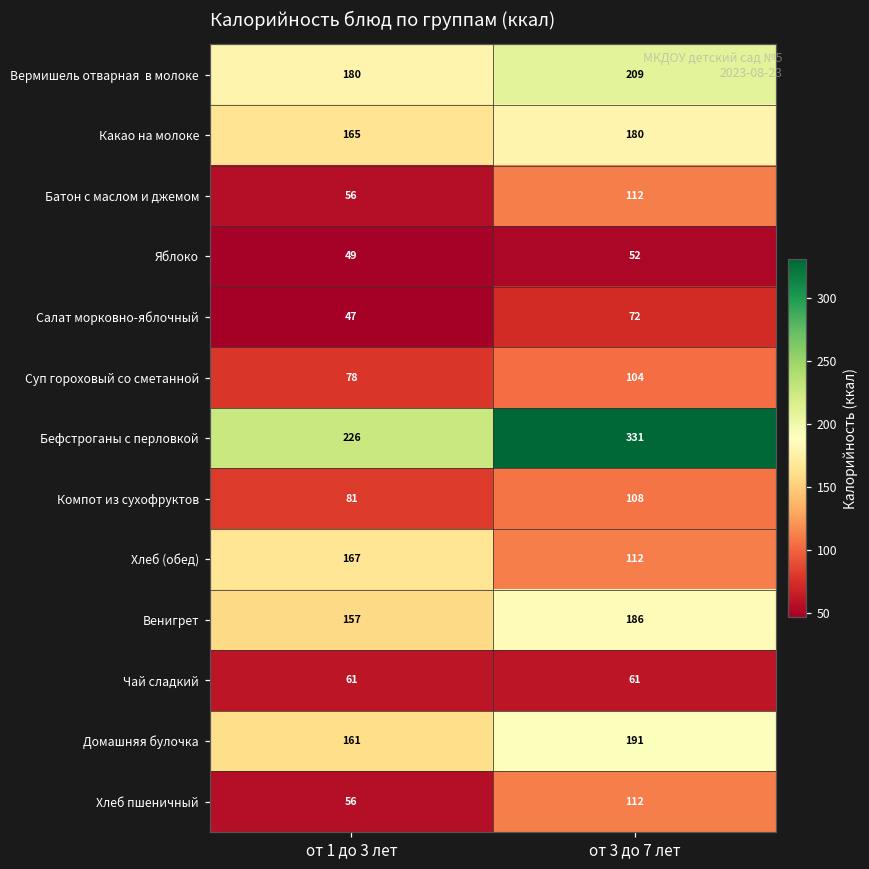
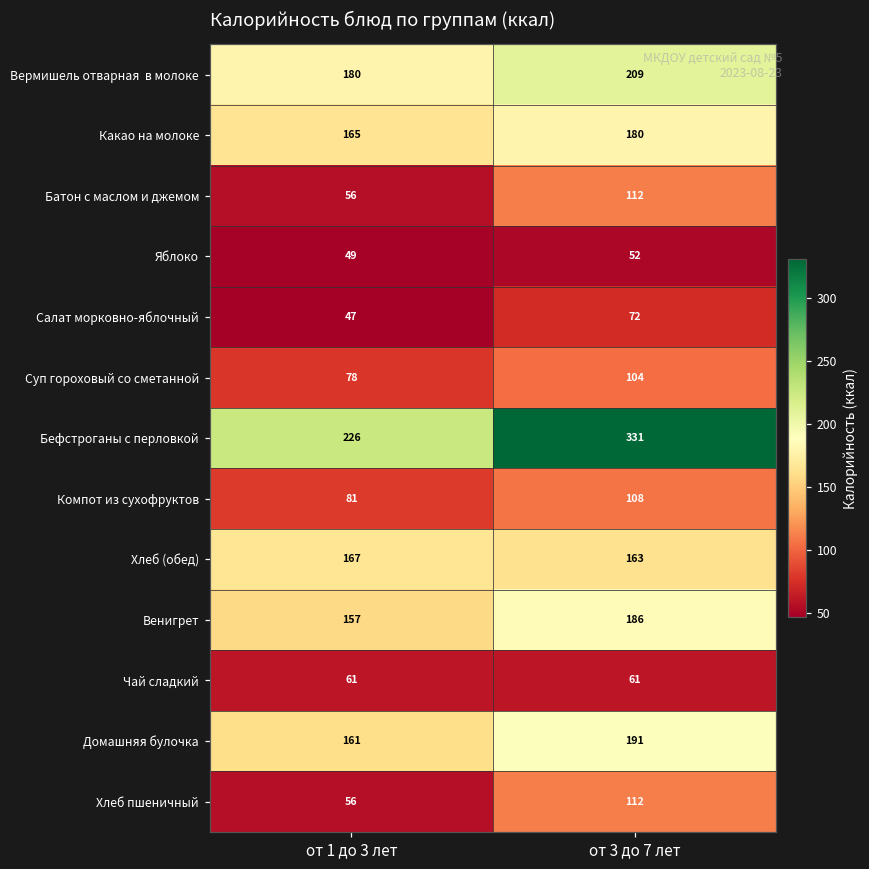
  {
    "Вермишель отварная в молоке": {
      "от 1 до 3 лет": 180
    },
    "Какао на молоке": {
      "от 1 до 3 лет": 165,
      "от 3 до 7 лет": 180
    },
    "Батон с маслом и джемом": {
      "от 1 до 3 лет": 56,
      "от 3 до 7 лет": 112
    },
    "Яблоко": {
      "от 1 до 3 лет": 49,
      "от 3 до 7 лет": 52
    },
    "Салат морковно-яблочный": {
      "от 1 до 3 лет": 47,
      "от 3 до 7 лет": 72
    },
    "Суп гороховый со сметанной": {
      "от 1 до 3 лет": 78,
      "от 3 до 7 лет": 104
    },
    "Бефстроганы с перловкой": {
      "от 1 до 3 лет": 226,
      "от 3 до 7 лет": 331
    },
    "Компот из сухофруктов": {
      "от 1 до 3 лет": 81,
      "от 3 до 7 лет": 108
    },
    "Хлеб (обед)": {
      "от 1 до 3 лет": 167,
-     "от 3 до 7 лет": 112
+     "от 3 до 7 лет": 163
    },
    "Венигрет": {
      "от 1 до 3 лет": 157,
      "от 3 до 7 лет": 186
    },
    "Чай сладкий": {
      "от 1 до 3 лет": 61,
      "от 3 до 7 лет": 61
    },
    "Домашняя булочка": {
      "от 1 до 3 лет": 161,
      "от 3 до 7 лет": 191
    },
    "Хлеб пшеничный": {
      "от 1 до 3 лет": 56,
      "от 3 до 7 лет": 112
    }
  }
